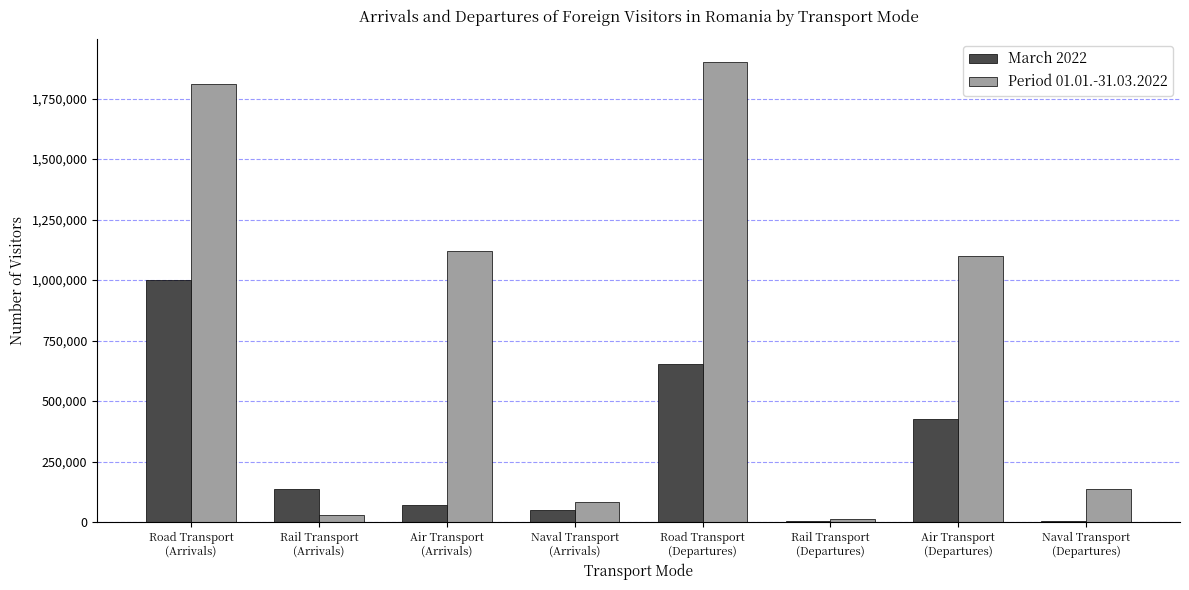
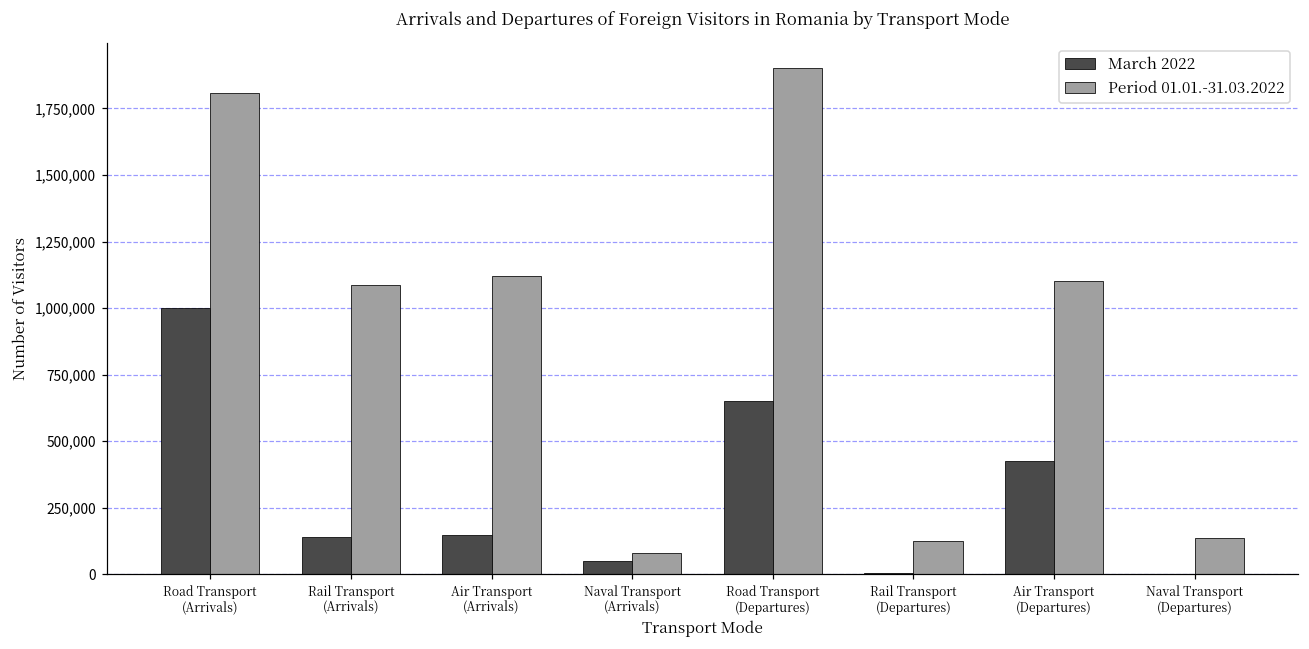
  {
    "March 2022": {
      "Road Transport (Arrivals)": "1,000,000",
      "Rail Transport (Arrivals)": "140,000",
-     "Air Transport (Arrivals)": "70,000",
+     "Air Transport (Arrivals)": "150,000",
      "Naval Transport (Arrivals)": "50,000",
      "Road Transport (Departures)": "650,000",
      "Air Transport (Departures)": "430,000"
    },
    "Period 01.01.-31.03.2022": {
      "Road Transport (Arrivals)": "1,810,000",
-     "Rail Transport (Arrivals)": "30,000",
+     "Rail Transport (Arrivals)": "1,090,000",
      "Air Transport (Arrivals)": "1,120,000",
      "Naval Transport (Arrivals)": "80,000",
      "Road Transport (Departures)": "1,900,000",
-     "Rail Transport (Departures)": "10,000",
+     "Rail Transport (Departures)": "130,000",
      "Air Transport (Departures)": "1,100,000",
      "Naval Transport (Departures)": "140,000"
    }
  }
